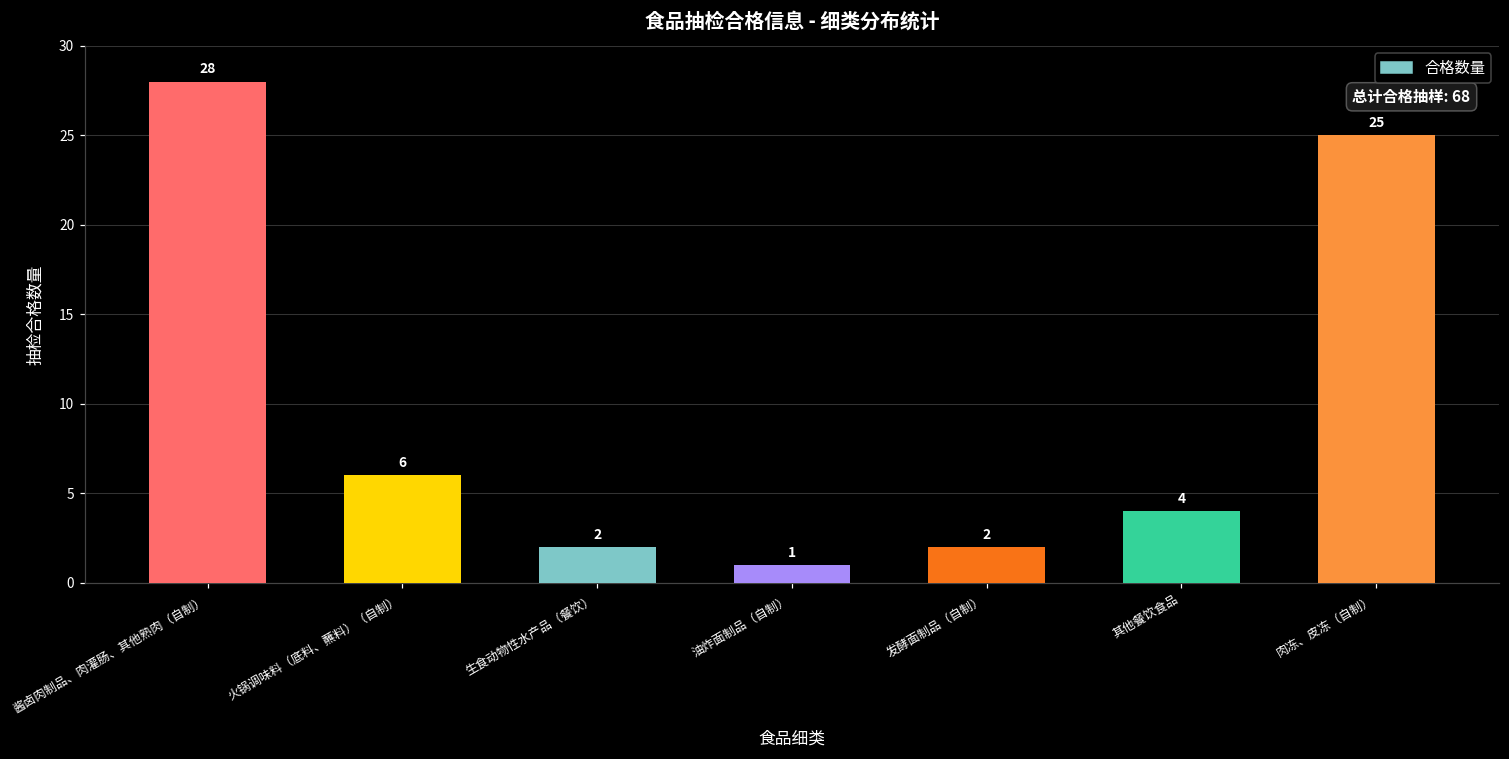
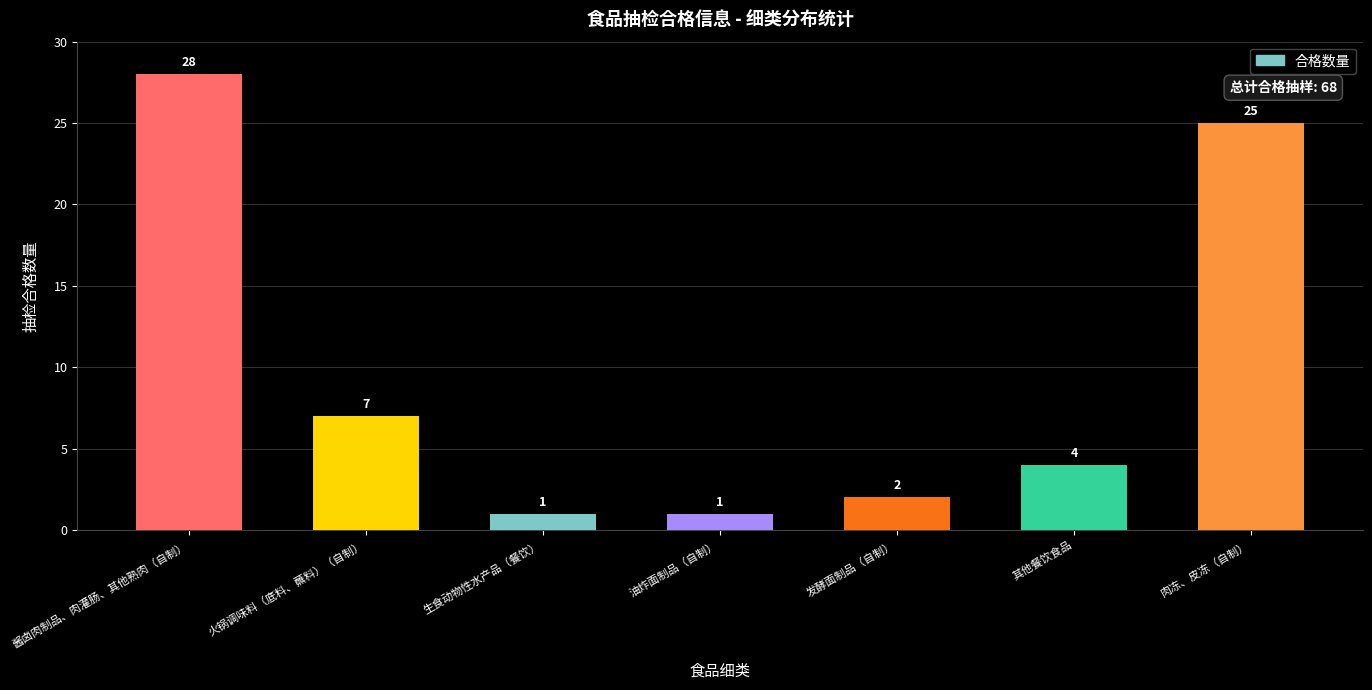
  {
    "酱卤肉制品、肉灌肠、其他熟肉（自制）": 28,
-   "火锅调味料（底料、蘸料）（自制）": 6,
-   "生食动物性水产品（餐饮）": 2,
+   "火锅调味料（底料、蘸料）（自制）": 7,
+   "生食动物性水产品（餐饮）": 1,
    "油炸面制品（自制）": 1,
    "发酵面制品（自制）": 2,
    "其他餐饮食品": 4,
    "肉冻、皮冻（自制）": 25
  }
